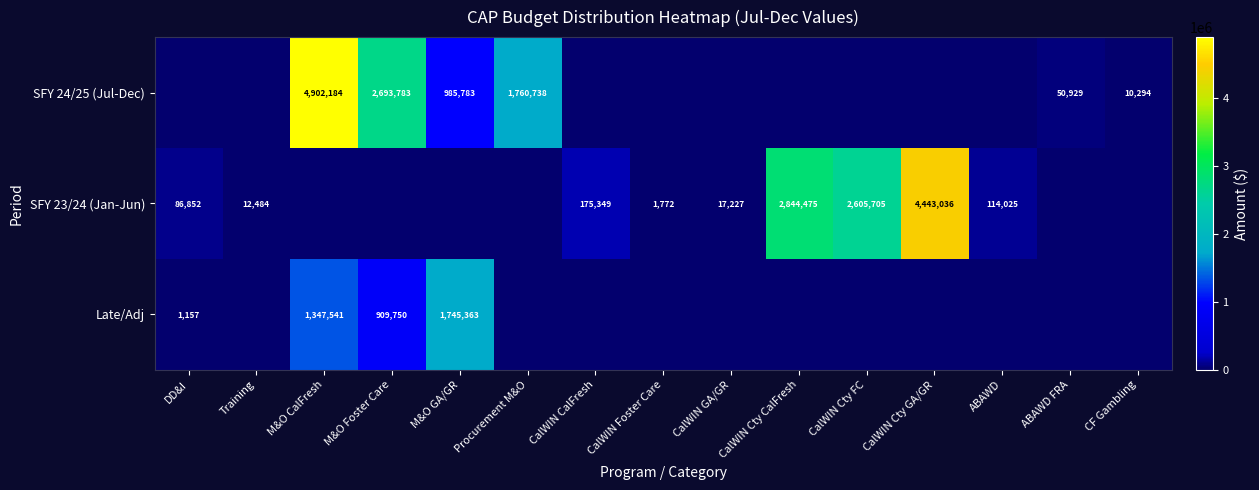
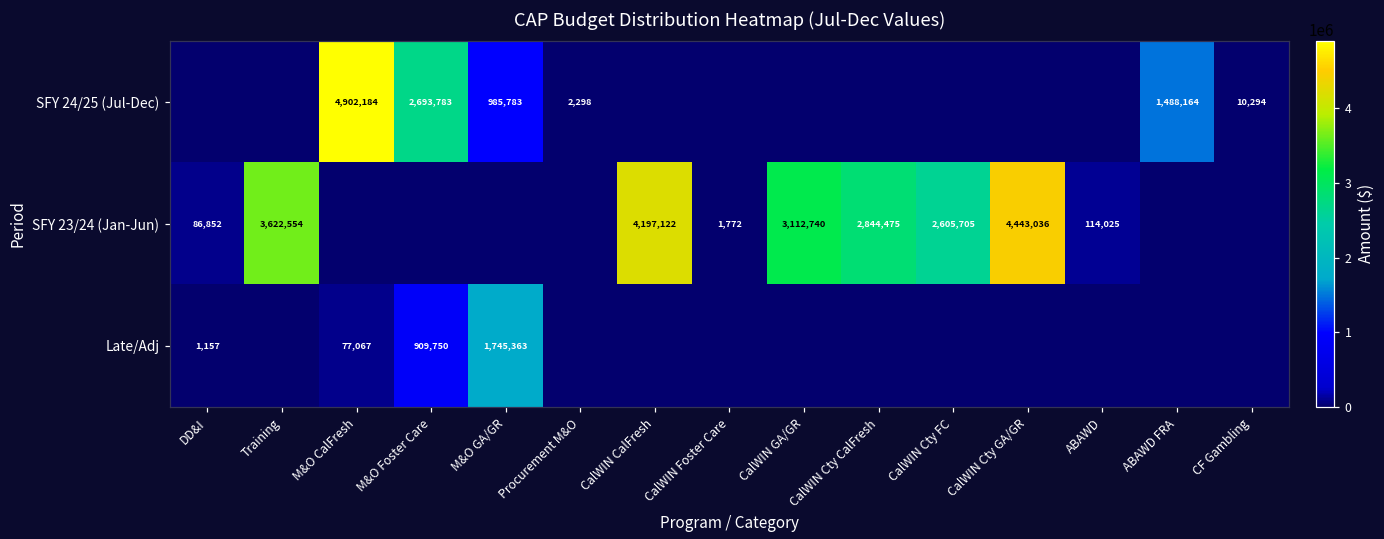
  {
    "SFY 24/25 (Jul-Dec)": {
      "M&O CalFresh": "4,902,184",
      "M&O Foster Care": "2,693,783",
      "M&O GA/GR": "985,783",
-     "Procurement M&O": "1,760,738",
-     "ABAWD FRA": "50,929",
+     "Procurement M&O": "2,298",
+     "ABAWD FRA": "1,488,164",
      "CF Gambling": "10,294"
    },
    "SFY 23/24 (Jan-Jun)": {
      "DD&I": "86,852",
-     "Training": "12,484",
-     "CalWIN CalFresh": "175,349",
+     "Training": "3,622,554",
+     "CalWIN CalFresh": "4,197,122",
      "CalWIN Foster Care": "1,772",
-     "CalWIN GA/GR": "17,227",
+     "CalWIN GA/GR": "3,112,740",
      "CalWIN Cty CalFresh": "2,844,475",
      "CalWIN Cty FC": "2,605,705",
      "CalWIN Cty GA/GR": "4,443,036",
      "ABAWD": "114,025"
    },
    "Late/Adj": {
      "DD&I": "1,157",
-     "M&O CalFresh": "1,347,541",
+     "M&O CalFresh": "77,067",
      "M&O Foster Care": "909,750",
      "M&O GA/GR": "1,745,363"
    }
  }
